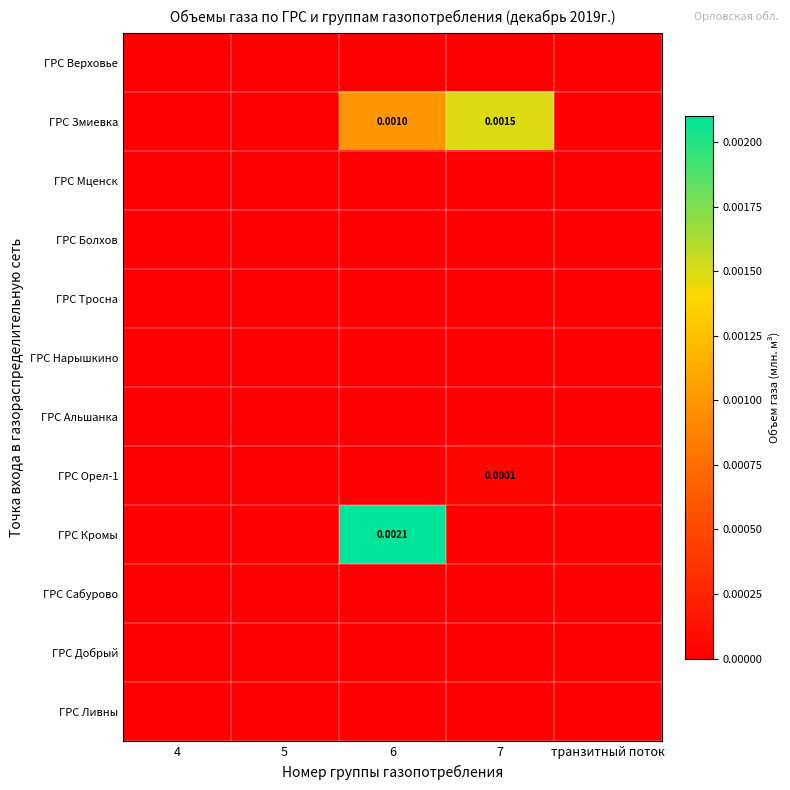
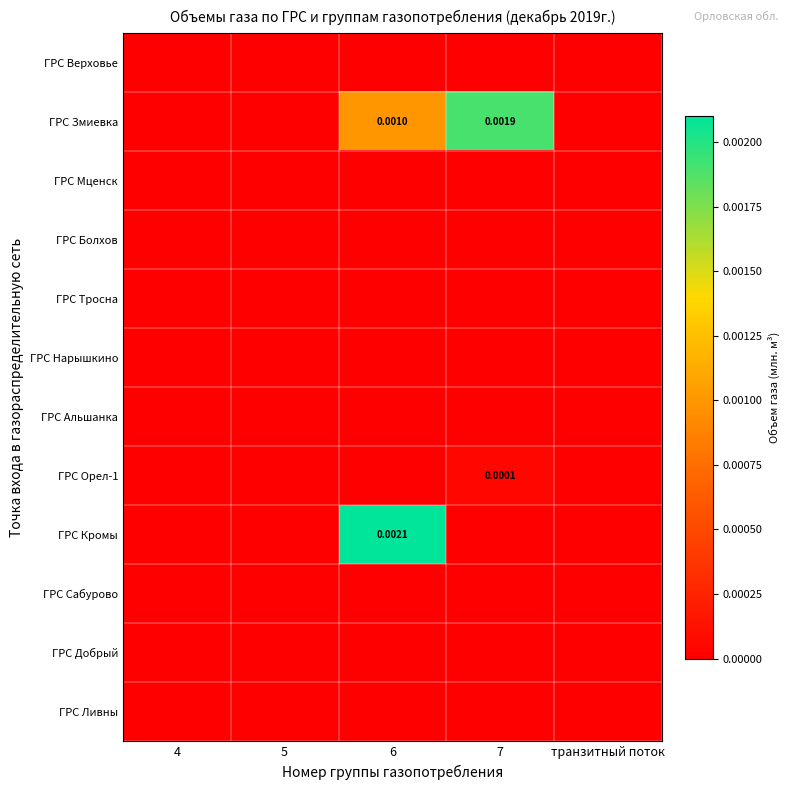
  {
    "ГРС Змиевка": {
      "6": 0.0010,
-     "7": 0.0015
+     "7": 0.0019
    },
    "ГРС Орел-1": {
      "7": 0.0001
    },
    "ГРС Кромы": {
      "6": 0.0021
    }
  }
